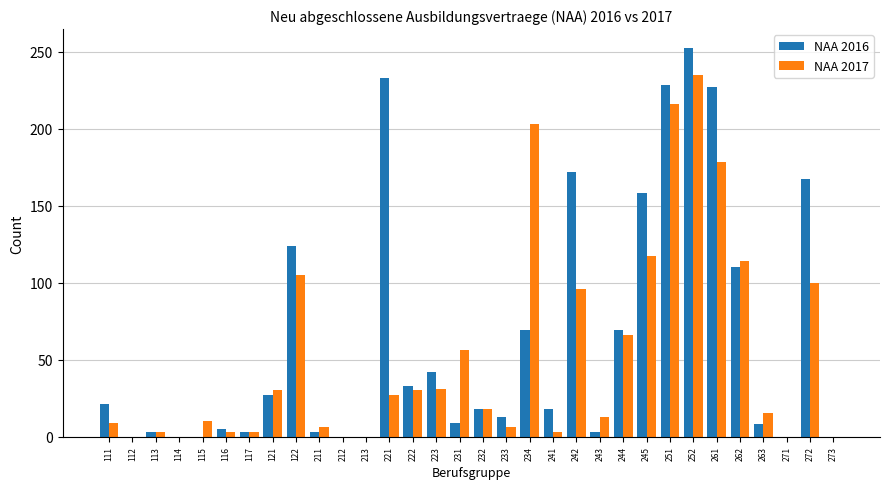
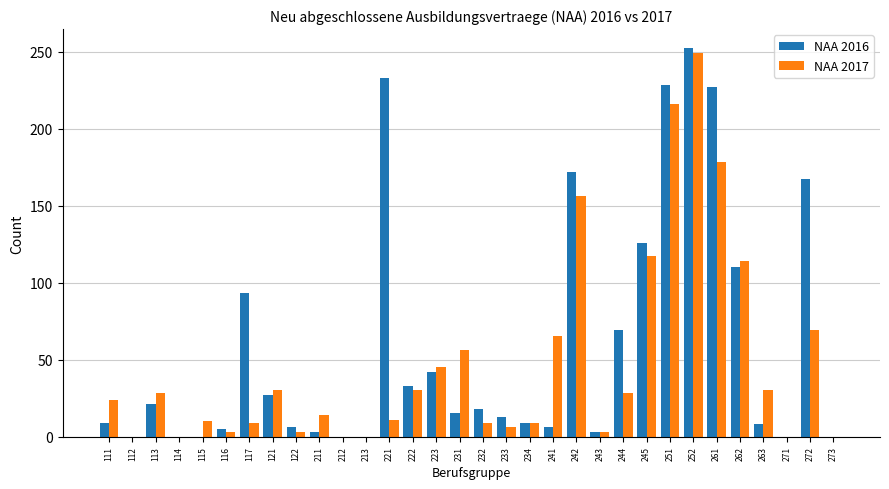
  {
    "NAA 2016": {
-     "111": 21,
+     "111": 9,
      "112": 0,
-     "113": 3,
+     "113": 21,
      "114": 0,
      "115": 0,
      "116": 5,
-     "117": 3,
+     "117": 93,
      "121": 27,
-     "122": 124,
+     "122": 6,
      "211": 3,
      "212": 0,
      "213": 0,
      "221": 233,
      "222": 33,
      "223": 42,
-     "231": 9,
+     "231": 15,
      "232": 18,
      "233": 13,
-     "234": 69,
-     "241": 18,
+     "234": 9,
+     "241": 6,
      "242": 172,
      "243": 3,
      "244": 69,
-     "245": 158,
+     "245": 126,
      "251": 228,
      "252": 252,
      "261": 227,
      "262": 110,
      "263": 8,
      "271": 0,
      "272": 167,
      "273": 0
    },
    "NAA 2017": {
-     "111": 9,
+     "111": 24,
      "112": 0,
-     "113": 3,
+     "113": 28,
      "114": 0,
      "115": 10,
      "116": 3,
-     "117": 3,
+     "117": 9,
      "121": 30,
-     "122": 105,
-     "211": 6,
+     "122": 3,
+     "211": 14,
      "212": 0,
      "213": 0,
-     "221": 27,
+     "221": 11,
      "222": 30,
-     "223": 31,
+     "223": 45,
      "231": 56,
-     "232": 18,
+     "232": 9,
      "233": 6,
-     "234": 203,
-     "241": 3,
-     "242": 96,
-     "243": 13,
-     "244": 66,
+     "234": 9,
+     "241": 65,
+     "242": 156,
+     "243": 3,
+     "244": 28,
      "245": 117,
      "251": 216,
-     "252": 235,
+     "252": 249,
      "261": 178,
      "262": 114,
-     "263": 15,
+     "263": 30,
      "271": 0,
-     "272": 100,
+     "272": 69,
      "273": 0
    }
  }
